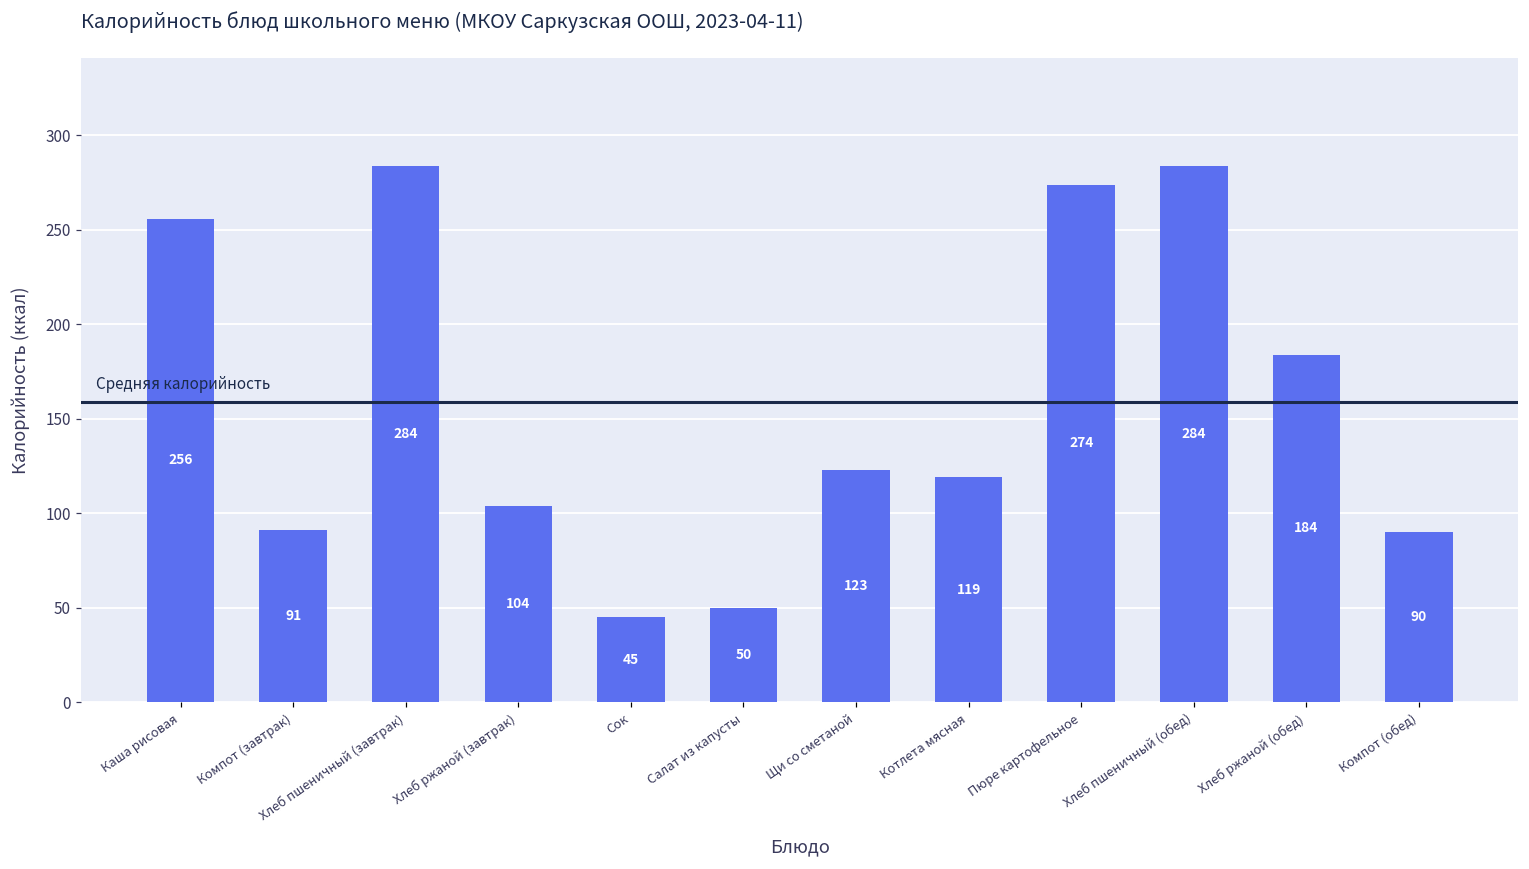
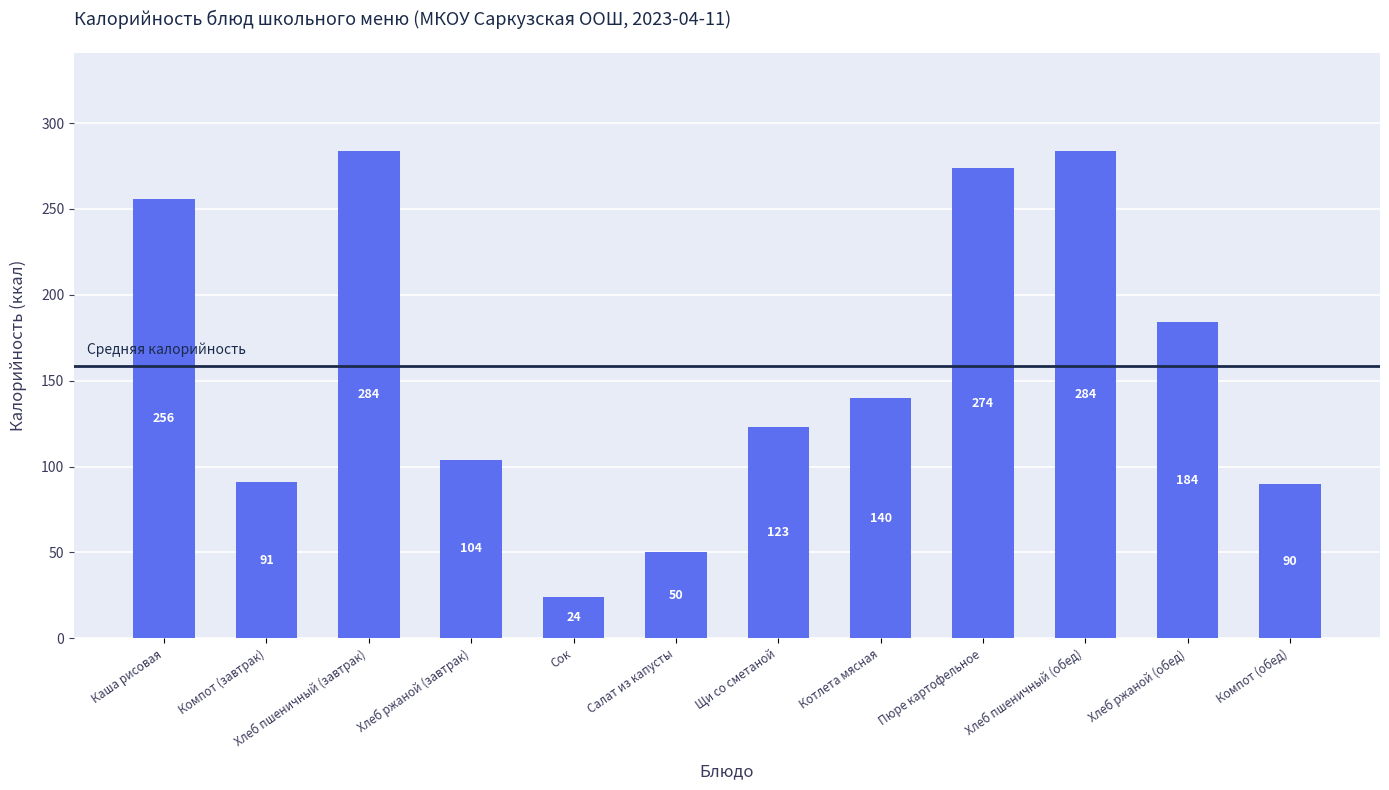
  {
    "Каша рисовая": 256,
    "Компот (завтрак)": 91,
    "Хлеб пшеничный (завтрак)": 284,
    "Хлеб ржаной (завтрак)": 104,
-   "Сок": 45,
+   "Сок": 24,
    "Салат из капусты": 50,
    "Щи со сметаной": 123,
-   "Котлета мясная": 119,
+   "Котлета мясная": 140,
    "Пюре картофельное": 274,
    "Хлеб пшеничный (обед)": 284,
    "Хлеб ржаной (обед)": 184,
    "Компот (обед)": 90
  }
